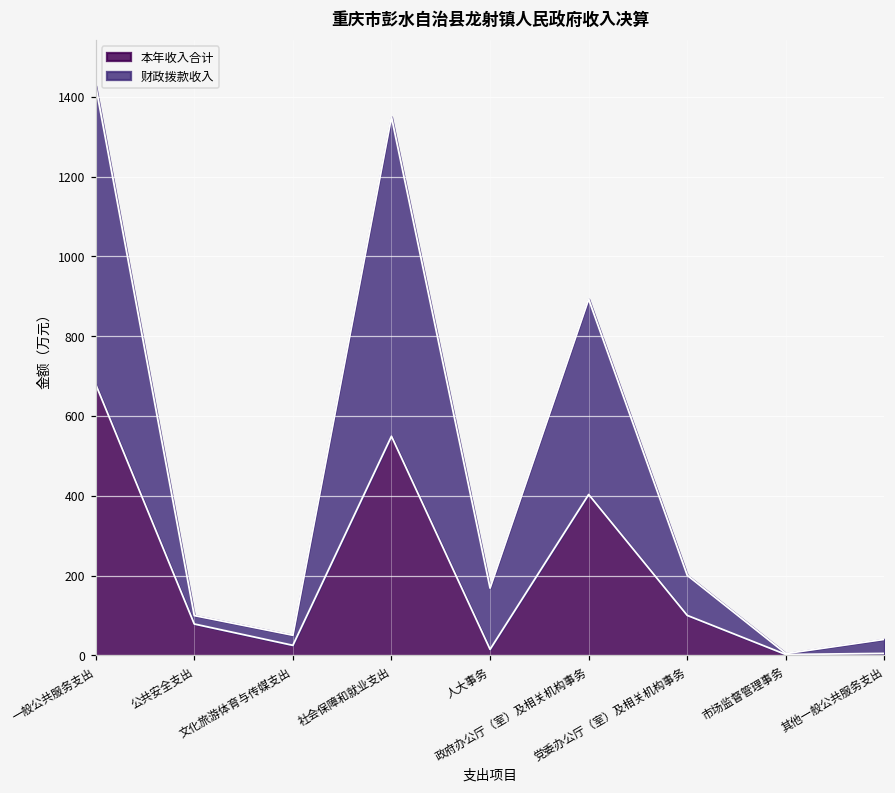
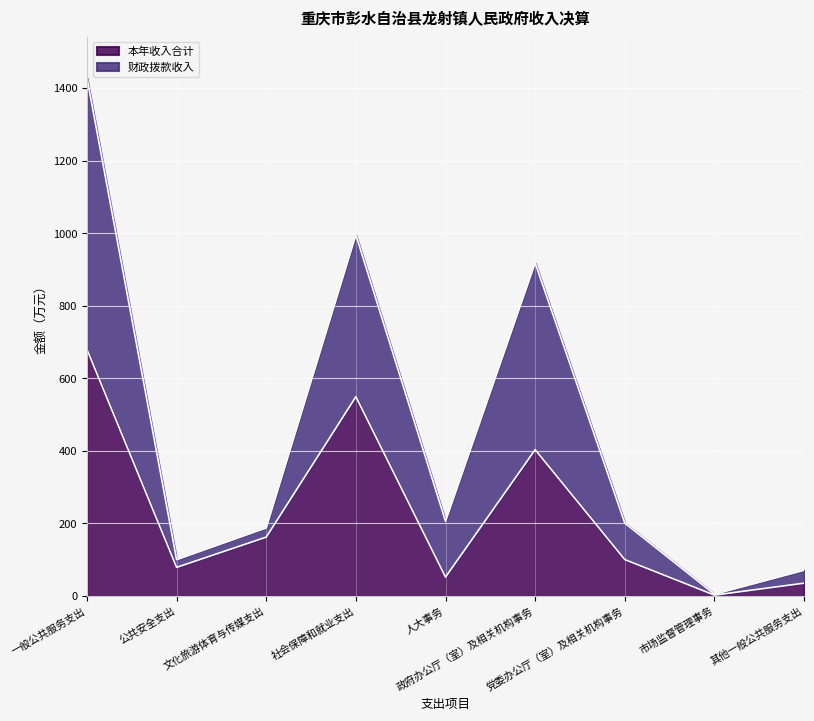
  {
    "本年收入合计": {
      "一般公共服务支出": 680,
      "公共安全支出": 80,
-     "文化旅游体育与传媒支出": 30,
+     "文化旅游体育与传媒支出": 160,
      "社会保障和就业支出": 550,
-     "人大事务": 20,
+     "人大事务": 50,
      "政府办公厅（室）及相关机构事务": 400,
      "党委办公厅（室）及相关机构事务": 100,
-     "其他一般公共服务支出": 10
+     "其他一般公共服务支出": 40
    },
    "财政拨款收入": {
      "一般公共服务支出": 750,
      "公共安全支出": 20,
      "文化旅游体育与传媒支出": 30,
-     "社会保障和就业支出": 800,
+     "社会保障和就业支出": 450,
      "人大事务": 150,
-     "政府办公厅（室）及相关机构事务": 490,
+     "政府办公厅（室）及相关机构事务": 510,
      "党委办公厅（室）及相关机构事务": 100,
      "其他一般公共服务支出": 40
    }
  }
